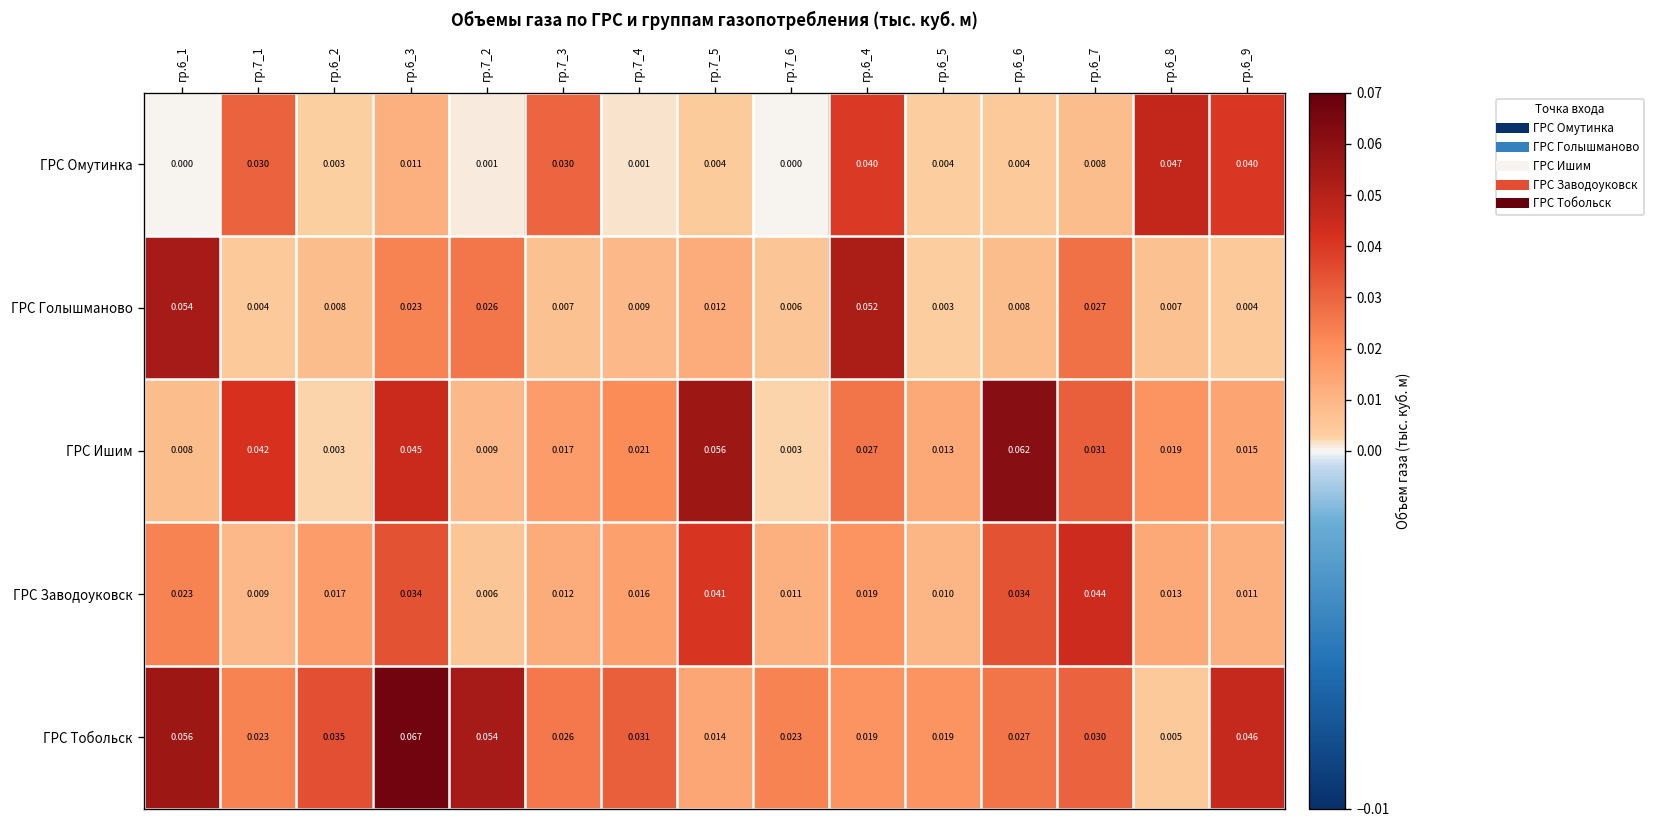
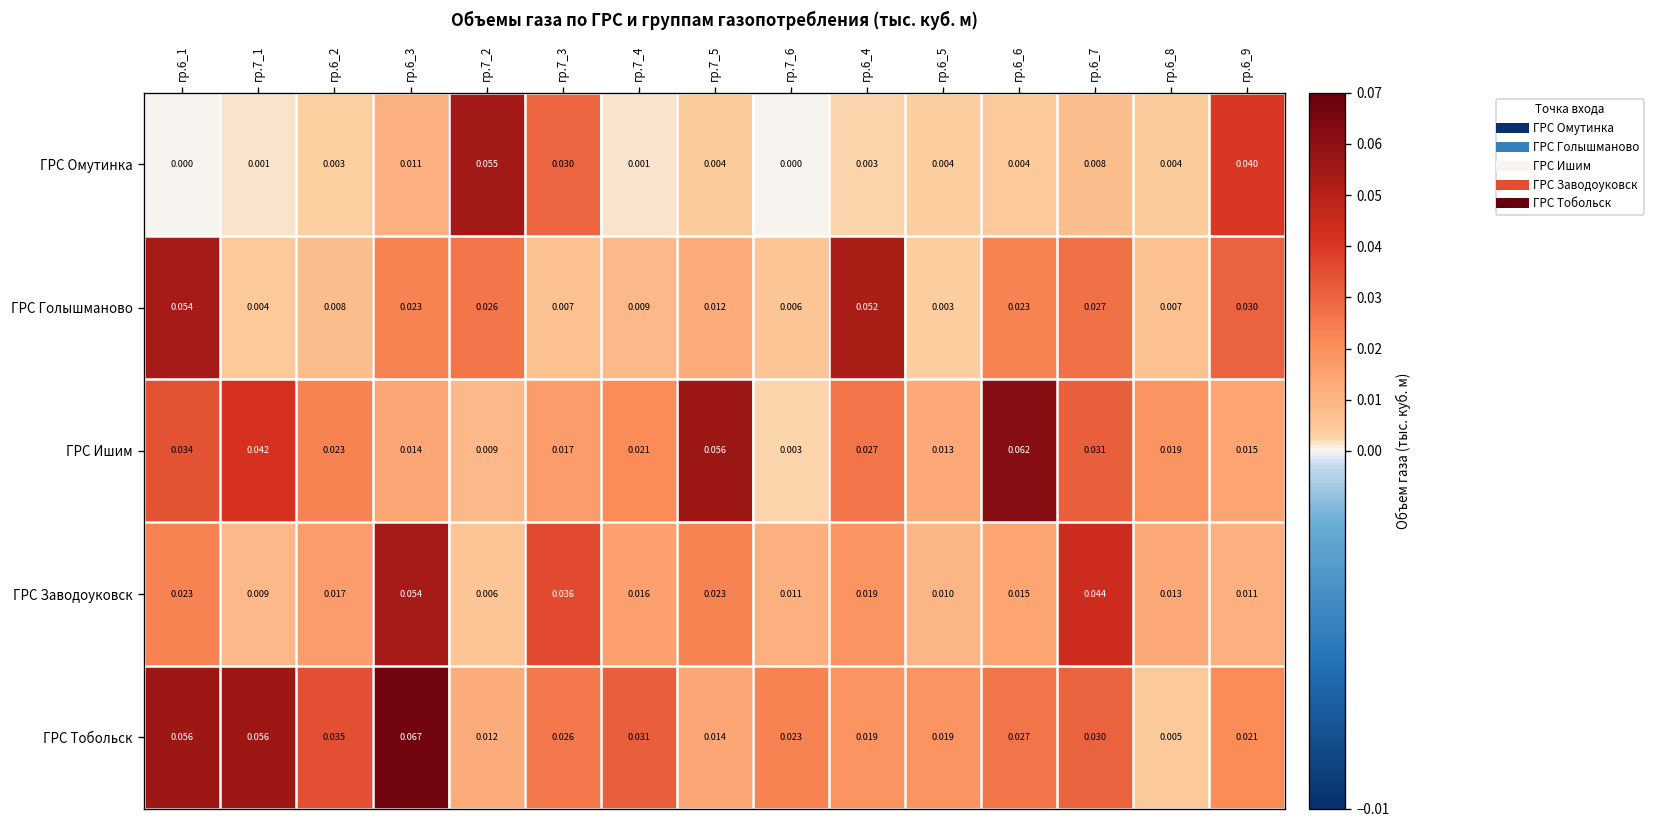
  {
    "ГРС Омутинка": {
      "гр.6_1": 0.000,
-     "гр.7_1": 0.030,
+     "гр.7_1": 0.001,
      "гр.6_2": 0.003,
      "гр.6_3": 0.011,
-     "гр.7_2": 0.001,
+     "гр.7_2": 0.055,
      "гр.7_3": 0.030,
      "гр.7_4": 0.001,
      "гр.7_5": 0.004,
      "гр.7_6": 0.000,
-     "гр.6_4": 0.040,
+     "гр.6_4": 0.003,
      "гр.6_5": 0.004,
      "гр.6_6": 0.004,
      "гр.6_7": 0.008,
-     "гр.6_8": 0.047,
+     "гр.6_8": 0.004,
      "гр.6_9": 0.040
    },
    "ГРС Голышманово": {
      "гр.6_1": 0.054,
      "гр.7_1": 0.004,
      "гр.6_2": 0.008,
      "гр.6_3": 0.023,
      "гр.7_2": 0.026,
      "гр.7_3": 0.007,
      "гр.7_4": 0.009,
      "гр.7_5": 0.012,
      "гр.7_6": 0.006,
      "гр.6_4": 0.052,
      "гр.6_5": 0.003,
-     "гр.6_6": 0.008,
+     "гр.6_6": 0.023,
      "гр.6_7": 0.027,
      "гр.6_8": 0.007,
-     "гр.6_9": 0.004
+     "гр.6_9": 0.030
    },
    "ГРС Ишим": {
-     "гр.6_1": 0.008,
+     "гр.6_1": 0.034,
      "гр.7_1": 0.042,
-     "гр.6_2": 0.003,
-     "гр.6_3": 0.045,
+     "гр.6_2": 0.023,
+     "гр.6_3": 0.014,
      "гр.7_2": 0.009,
      "гр.7_3": 0.017,
      "гр.7_4": 0.021,
      "гр.7_5": 0.056,
      "гр.7_6": 0.003,
      "гр.6_4": 0.027,
      "гр.6_5": 0.013,
      "гр.6_6": 0.062,
      "гр.6_7": 0.031,
      "гр.6_8": 0.019,
      "гр.6_9": 0.015
    },
    "ГРС Заводоуковск": {
      "гр.6_1": 0.023,
      "гр.7_1": 0.009,
      "гр.6_2": 0.017,
-     "гр.6_3": 0.034,
+     "гр.6_3": 0.054,
      "гр.7_2": 0.006,
-     "гр.7_3": 0.012,
+     "гр.7_3": 0.036,
      "гр.7_4": 0.016,
-     "гр.7_5": 0.041,
+     "гр.7_5": 0.023,
      "гр.7_6": 0.011,
      "гр.6_4": 0.019,
      "гр.6_5": 0.010,
-     "гр.6_6": 0.034,
+     "гр.6_6": 0.015,
      "гр.6_7": 0.044,
      "гр.6_8": 0.013,
      "гр.6_9": 0.011
    },
    "ГРС Тобольск": {
      "гр.6_1": 0.056,
-     "гр.7_1": 0.023,
+     "гр.7_1": 0.056,
      "гр.6_2": 0.035,
      "гр.6_3": 0.067,
-     "гр.7_2": 0.054,
+     "гр.7_2": 0.012,
      "гр.7_3": 0.026,
      "гр.7_4": 0.031,
      "гр.7_5": 0.014,
      "гр.7_6": 0.023,
      "гр.6_4": 0.019,
      "гр.6_5": 0.019,
      "гр.6_6": 0.027,
      "гр.6_7": 0.030,
      "гр.6_8": 0.005,
-     "гр.6_9": 0.046
+     "гр.6_9": 0.021
    }
  }
